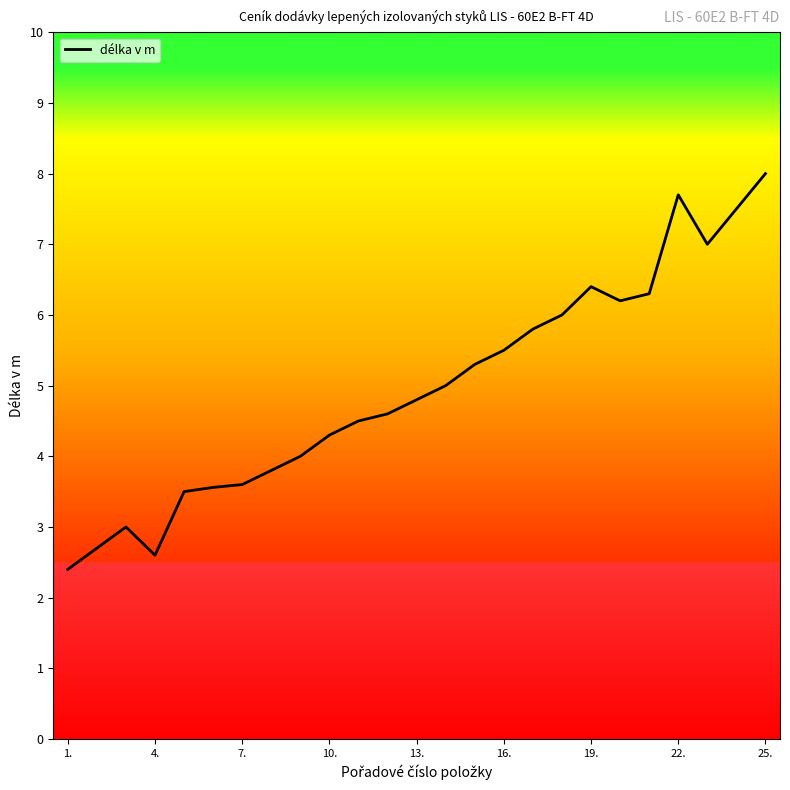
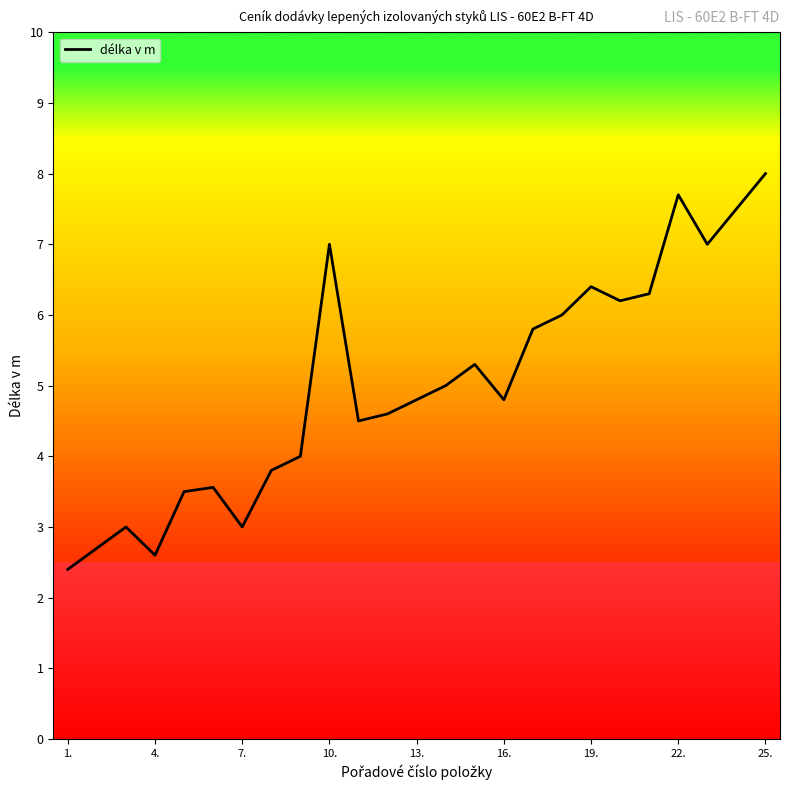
  {
    "1.": 2.4,
    "4.": 2.6,
-   "7.": 3.6,
-   "10.": 4.3,
+   "7.": 3.0,
+   "10.": 7.0,
    "13.": 4.8,
-   "16.": 5.5,
+   "16.": 4.8,
    "19.": 6.4,
    "22.": 7.7,
    "25.": 8.0
  }
